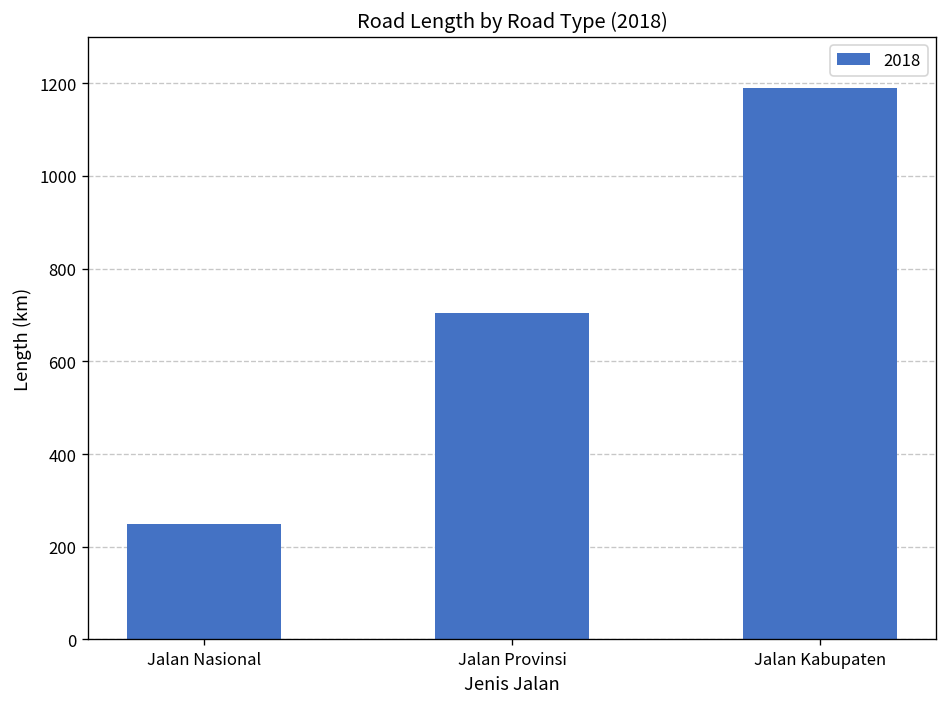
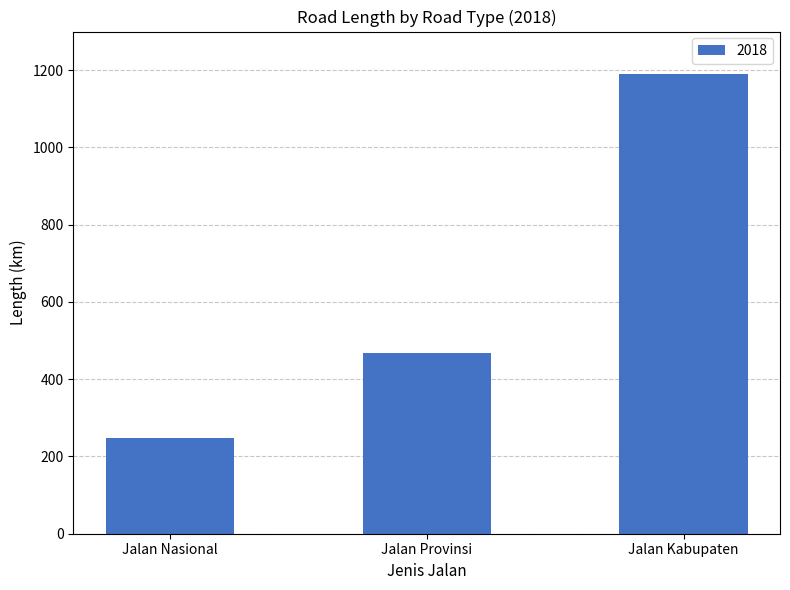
  {
    "Jalan Nasional": 250,
-   "Jalan Provinsi": 710,
+   "Jalan Provinsi": 470,
    "Jalan Kabupaten": 1190
  }
